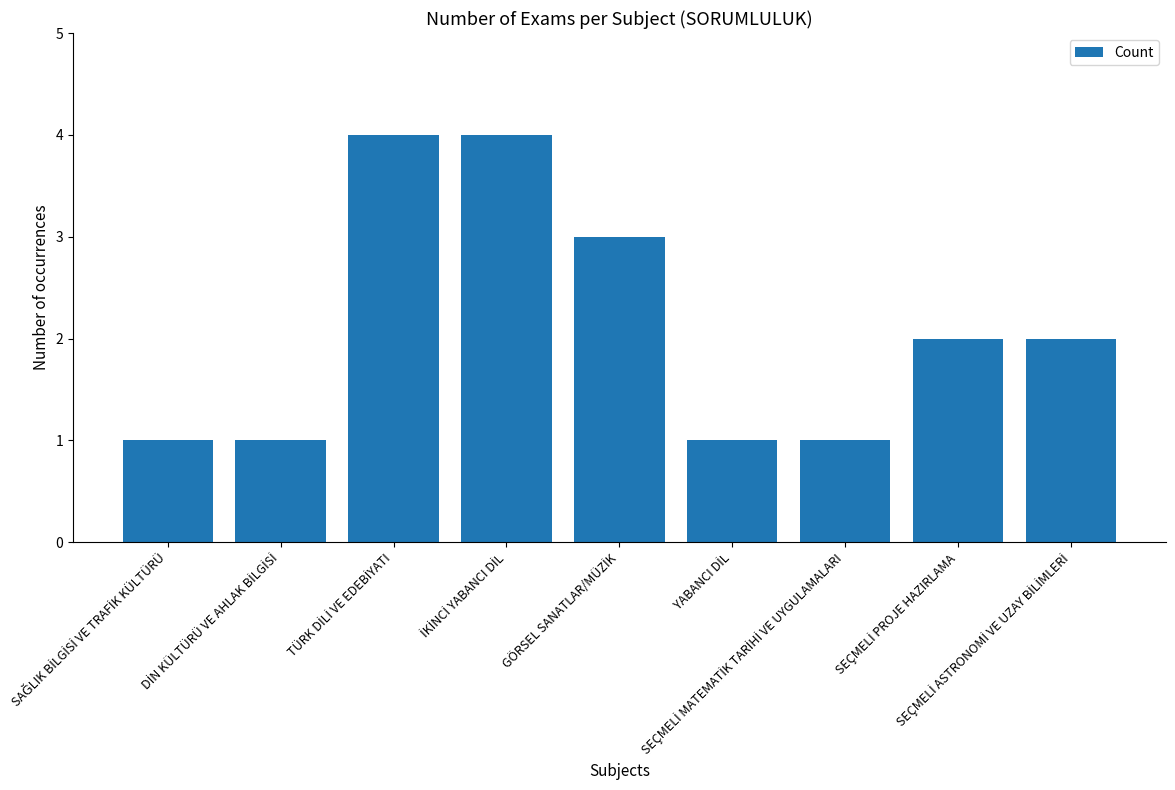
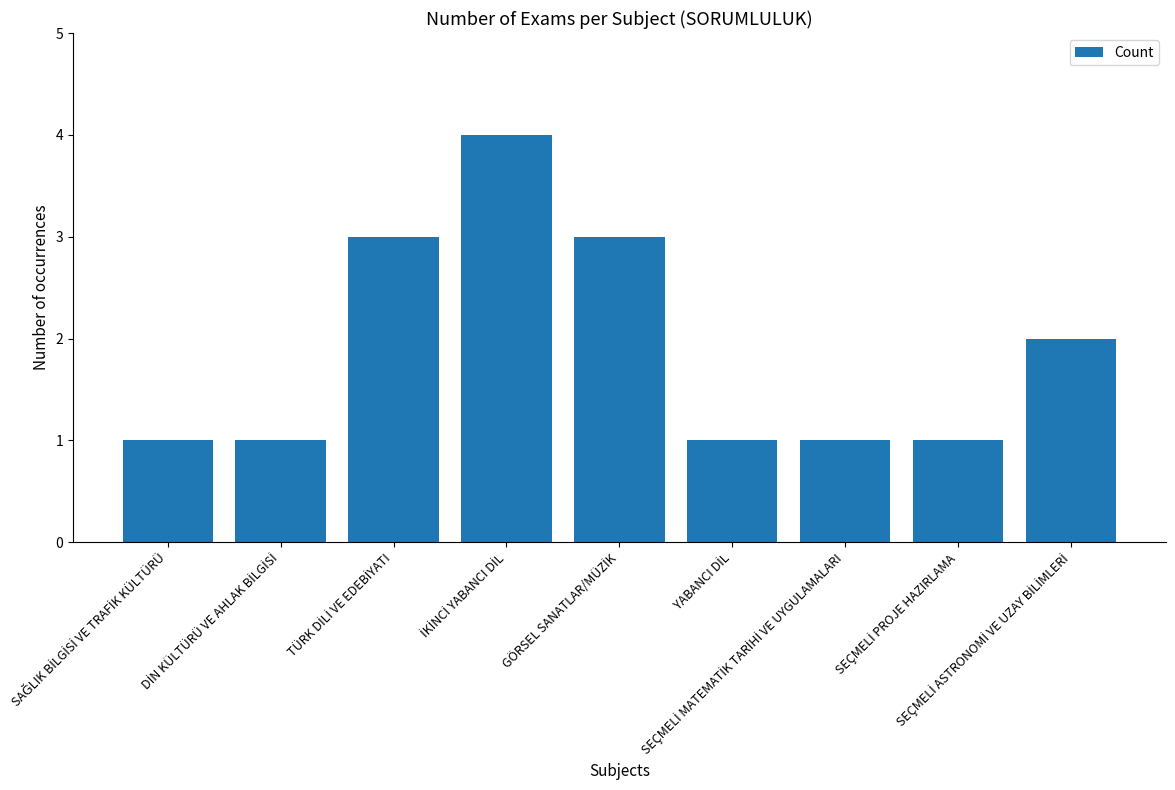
  {
    "SAĞLIK BİLGİSİ VE TRAFİK KÜLTÜRÜ": 1,
    "DİN KÜLTÜRÜ VE AHLAK BİLGİSİ": 1,
-   "TÜRK DİLİ VE EDEBİYATI": 4,
+   "TÜRK DİLİ VE EDEBİYATI": 3,
    "İKİNCİ YABANCI DİL": 4,
    "GÖRSEL SANATLAR/MÜZİK": 3,
    "YABANCI DİL": 1,
    "SEÇMELİ MATEMATİK TARİHİ VE UYGULAMALARI": 1,
-   "SEÇMELİ PROJE HAZIRLAMA": 2,
+   "SEÇMELİ PROJE HAZIRLAMA": 1,
    "SEÇMELİ ASTRONOMİ VE UZAY BİLİMLERİ": 2
  }
